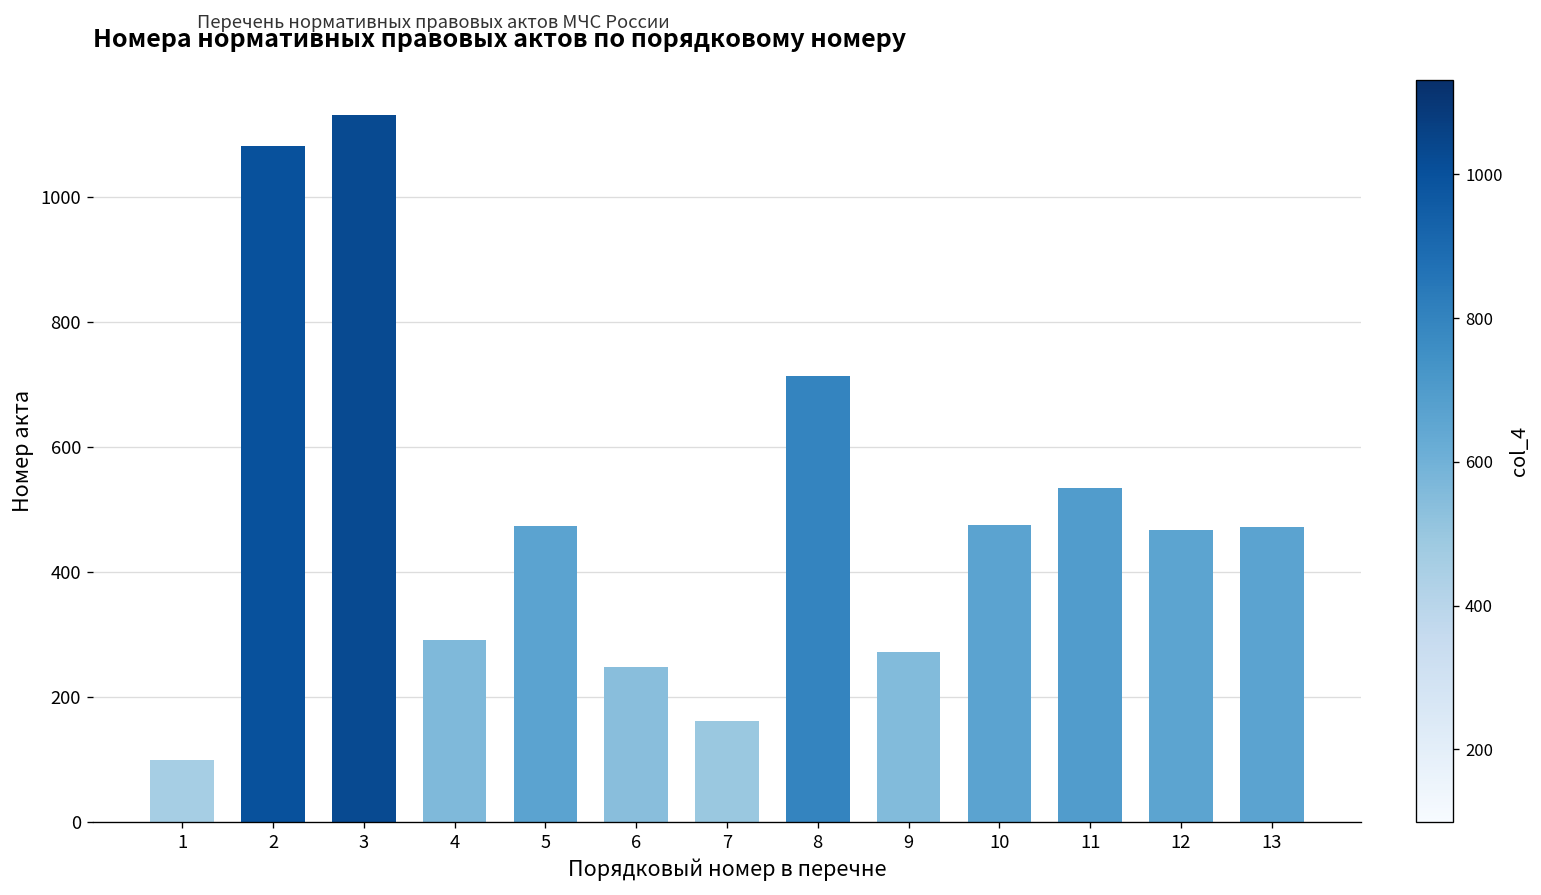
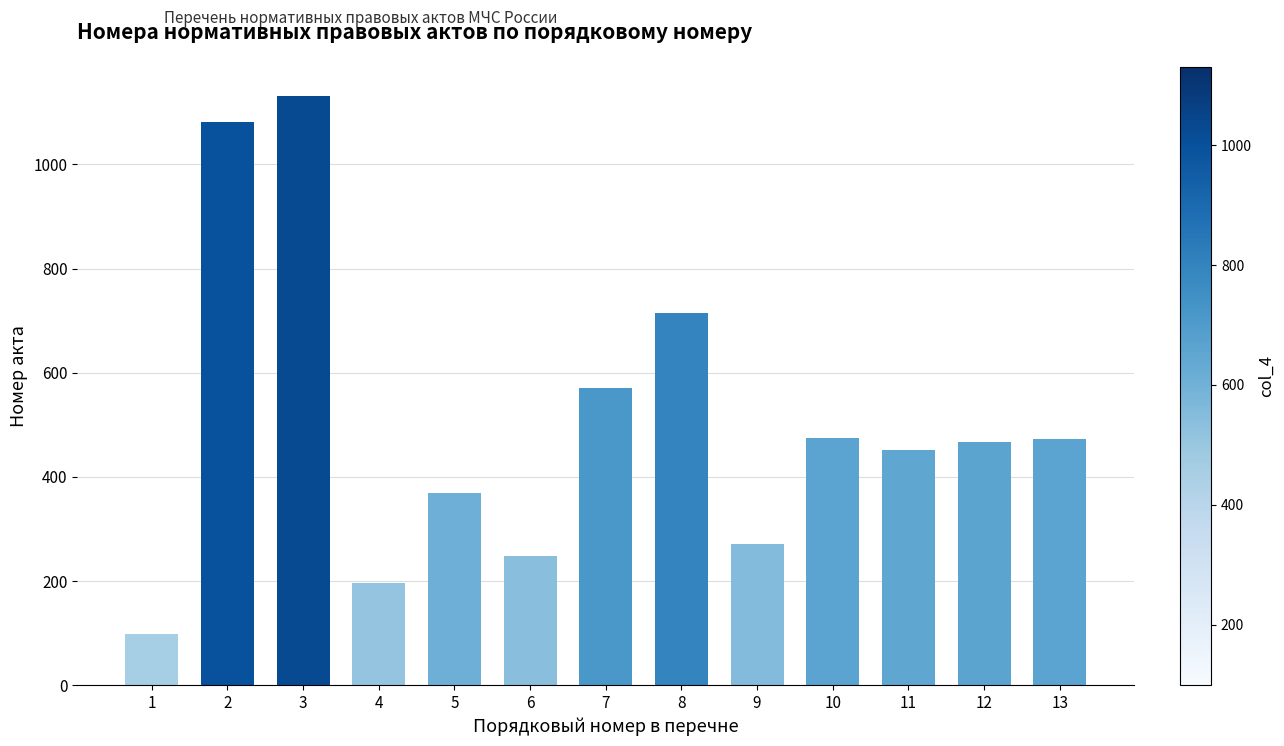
  {
    "1": 100,
    "2": 1080,
    "3": 1130,
-   "4": 290,
-   "5": 470,
+   "4": 200,
+   "5": 370,
    "6": 250,
-   "7": 160,
+   "7": 570,
    "8": 710,
    "9": 270,
    "10": 480,
-   "11": 530,
+   "11": 450,
    "12": 470,
    "13": 470
  }
